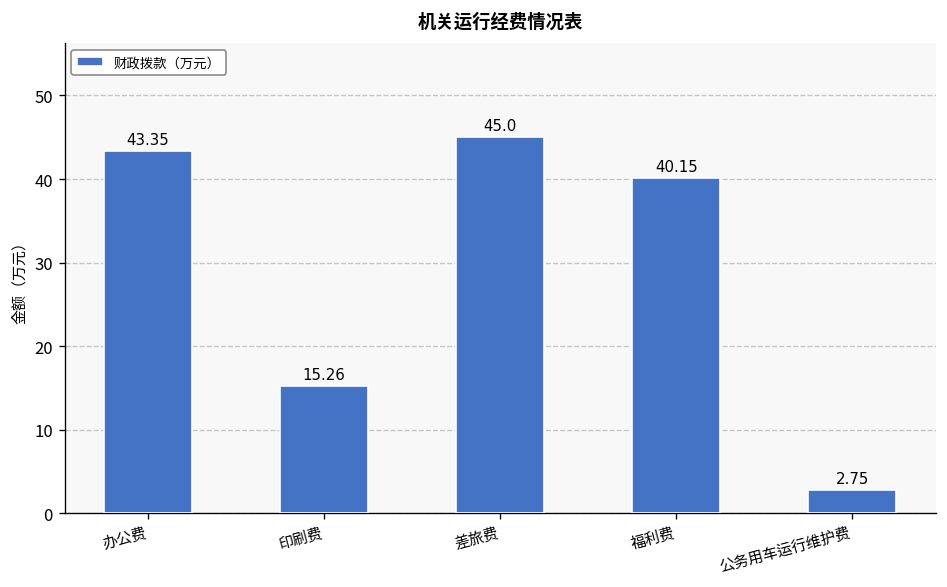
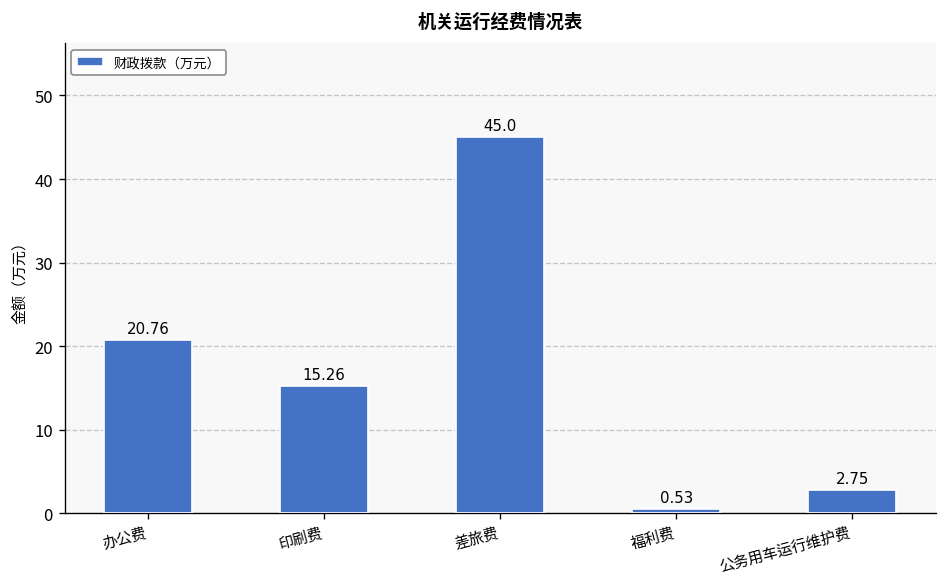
  {
-   "办公费": 43.35,
+   "办公费": 20.76,
    "印刷费": 15.26,
    "差旅费": 45.0,
-   "福利费": 40.15,
+   "福利费": 0.53,
    "公务用车运行维护费": 2.75
  }
